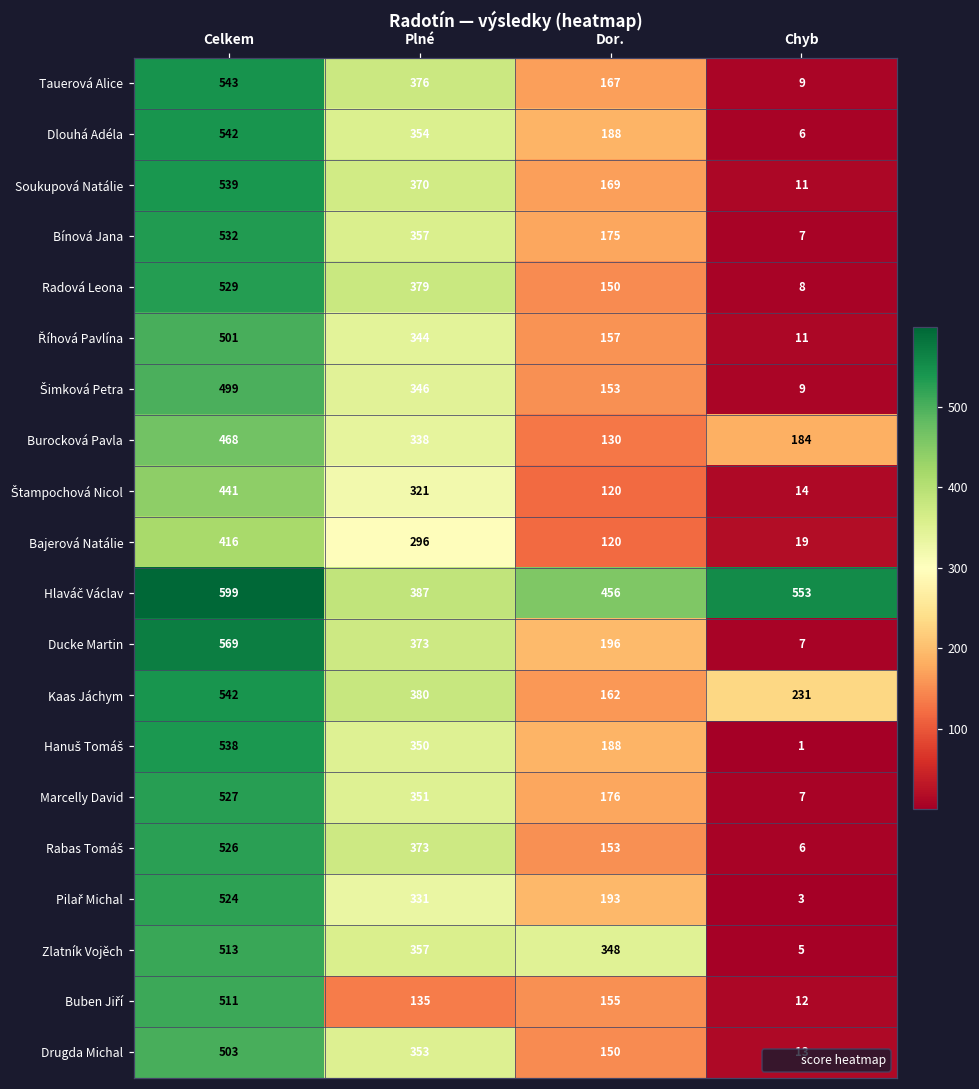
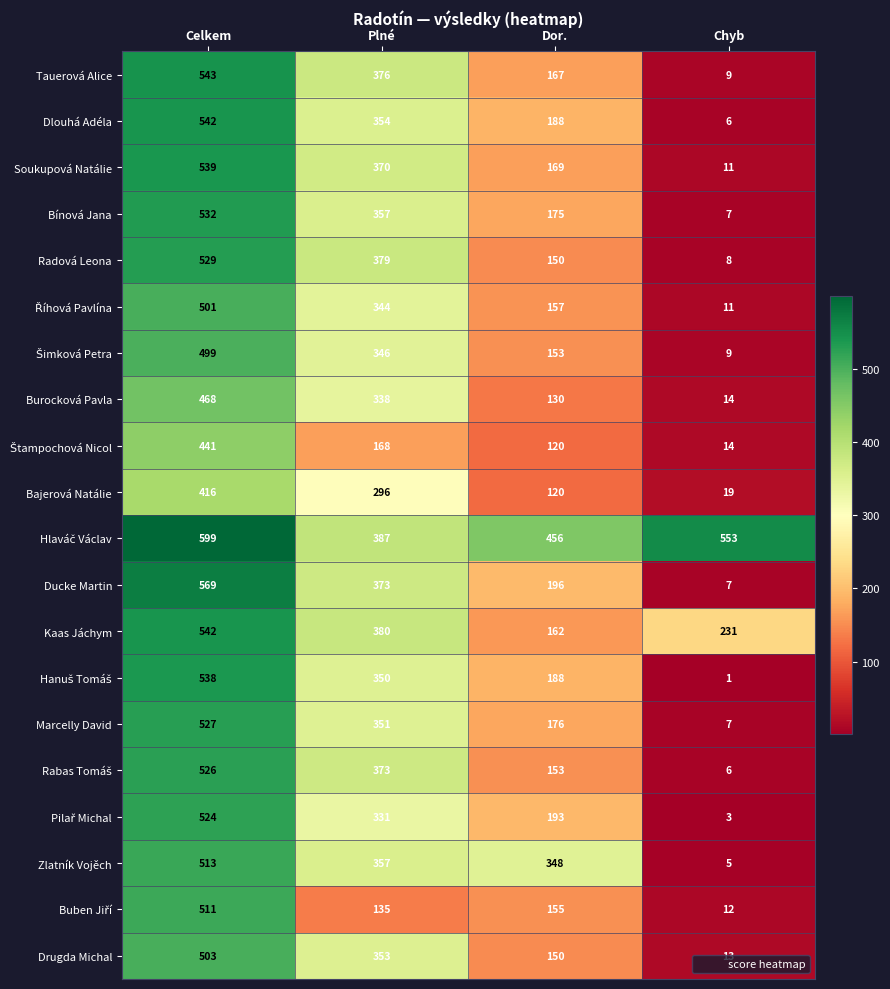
  {
    "Tauerová Alice": {
      "Celkem": 543,
      "Plné": 376,
      "Dor.": 167,
      "Chyb": 9
    },
    "Dlouhá Adéla": {
      "Celkem": 542,
      "Plné": 354,
      "Dor.": 188,
      "Chyb": 6
    },
    "Soukupová Natálie": {
      "Celkem": 539,
      "Plné": 370,
      "Dor.": 169,
      "Chyb": 11
    },
    "Bínová Jana": {
      "Celkem": 532,
      "Plné": 357,
      "Dor.": 175,
      "Chyb": 7
    },
    "Radová Leona": {
      "Celkem": 529,
      "Plné": 379,
      "Dor.": 150,
      "Chyb": 8
    },
    "Říhová Pavlína": {
      "Celkem": 501,
      "Plné": 344,
      "Dor.": 157,
      "Chyb": 11
    },
    "Šimková Petra": {
      "Celkem": 499,
      "Plné": 346,
      "Dor.": 153,
      "Chyb": 9
    },
    "Burocková Pavla": {
      "Celkem": 468,
      "Plné": 338,
      "Dor.": 130,
-     "Chyb": 184
+     "Chyb": 14
    },
    "Štampochová Nicol": {
      "Celkem": 441,
-     "Plné": 321,
+     "Plné": 168,
      "Dor.": 120,
      "Chyb": 14
    },
    "Bajerová Natálie": {
      "Celkem": 416,
      "Plné": 296,
      "Dor.": 120,
      "Chyb": 19
    },
    "Hlaváč Václav": {
      "Celkem": 599,
      "Plné": 387,
      "Dor.": 456,
      "Chyb": 553
    },
    "Ducke Martin": {
      "Celkem": 569,
      "Plné": 373,
      "Dor.": 196,
      "Chyb": 7
    },
    "Kaas Jáchym": {
      "Celkem": 542,
      "Plné": 380,
      "Dor.": 162,
      "Chyb": 231
    },
    "Hanuš Tomáš": {
      "Celkem": 538,
      "Plné": 350,
      "Dor.": 188,
      "Chyb": 1
    },
    "Marcelly David": {
      "Celkem": 527,
      "Plné": 351,
      "Dor.": 176,
      "Chyb": 7
    },
    "Rabas Tomáš": {
      "Celkem": 526,
      "Plné": 373,
      "Dor.": 153,
      "Chyb": 6
    },
    "Pilař Michal": {
      "Celkem": 524,
      "Plné": 331,
      "Dor.": 193,
      "Chyb": 3
    },
    "Zlatník Vojěch": {
      "Celkem": 513,
      "Plné": 357,
      "Dor.": 348,
      "Chyb": 5
    },
    "Buben Jiří": {
      "Celkem": 511,
      "Plné": 135,
      "Dor.": 155,
      "Chyb": 12
    },
    "Drugda Michal": {
      "Celkem": 503,
      "Plné": 353,
      "Dor.": 150
    }
  }
